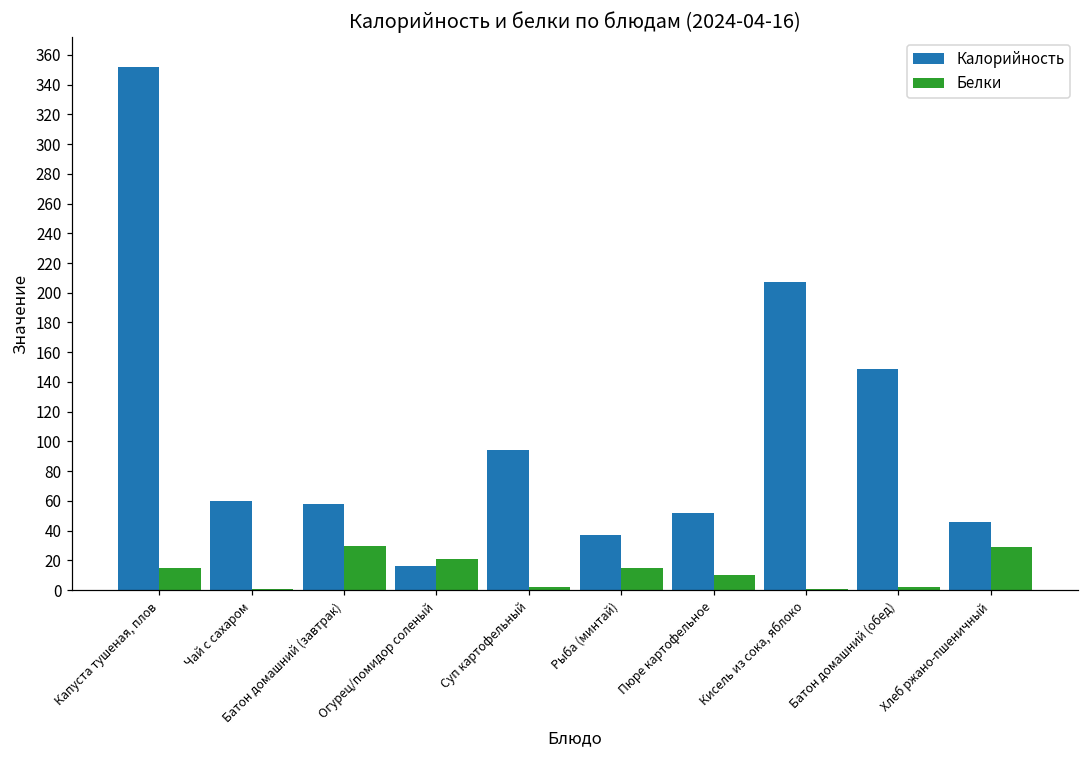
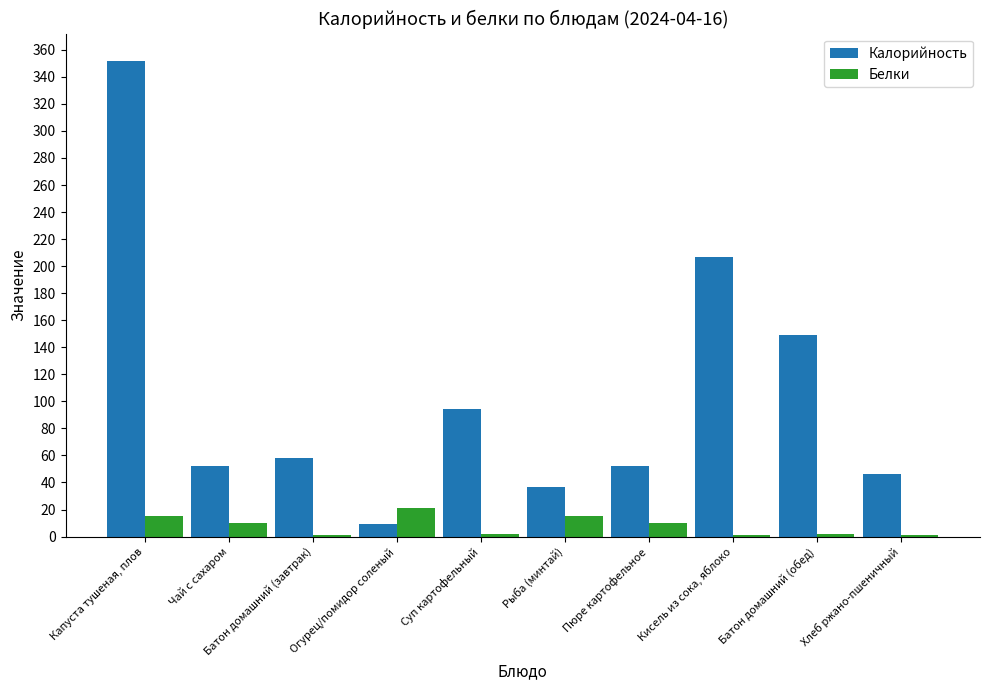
  {
    "Калорийность": {
      "Капуста тушеная, плов": 352,
-     "Чай с сахаром": 60,
+     "Чай с сахаром": 52,
      "Батон домашний (завтрак)": 58,
-     "Огурец/помидор соленый": 16,
+     "Огурец/помидор соленый": 9,
      "Суп картофельный": 94,
      "Рыба (минтай)": 37,
      "Пюре картофельное": 52,
      "Кисель из сока, яблоко": 207,
      "Батон домашний (обед)": 149,
      "Хлеб ржано-пшеничный": 46
    },
    "Белки": {
      "Капуста тушеная, плов": 15,
-     "Чай с сахаром": 1,
-     "Батон домашний (завтрак)": 30,
+     "Чай с сахаром": 10,
+     "Батон домашний (завтрак)": 1,
      "Огурец/помидор соленый": 21,
      "Суп картофельный": 2,
      "Рыба (минтай)": 15,
      "Пюре картофельное": 10,
      "Батон домашний (обед)": 2,
-     "Хлеб ржано-пшеничный": 29
+     "Хлеб ржано-пшеничный": 1
    }
  }
